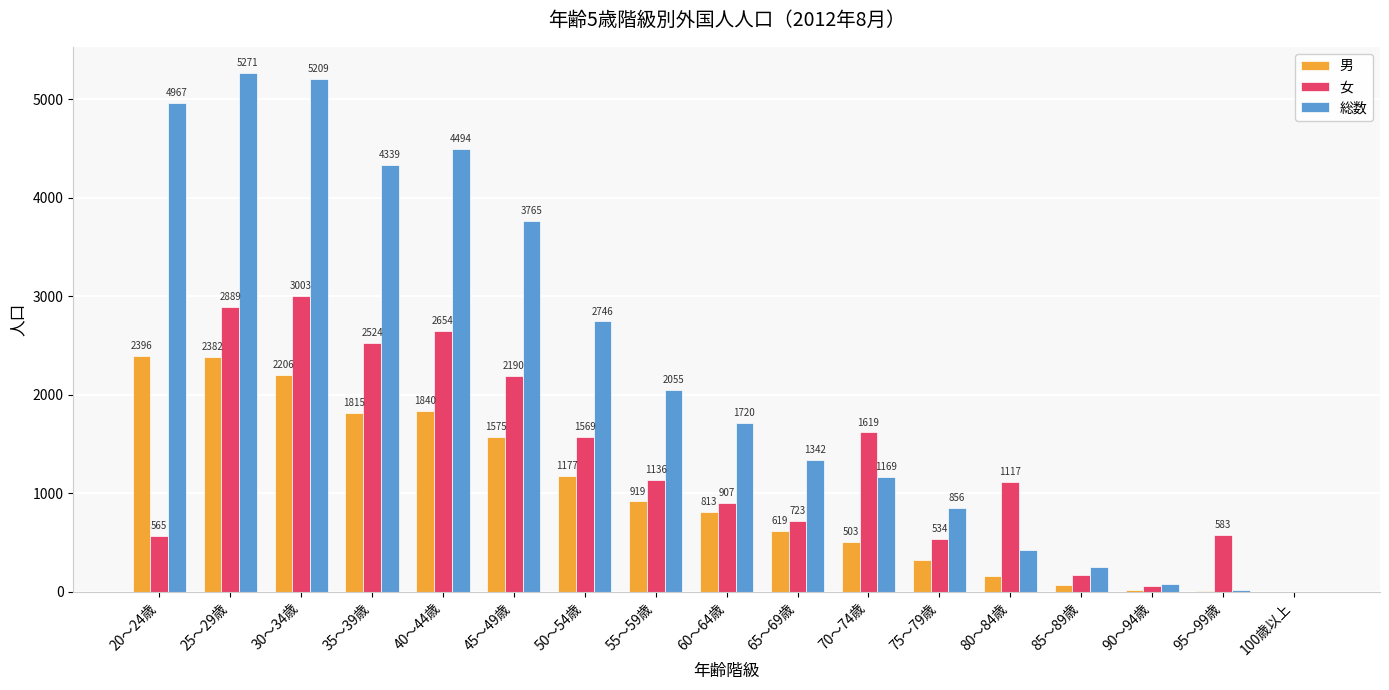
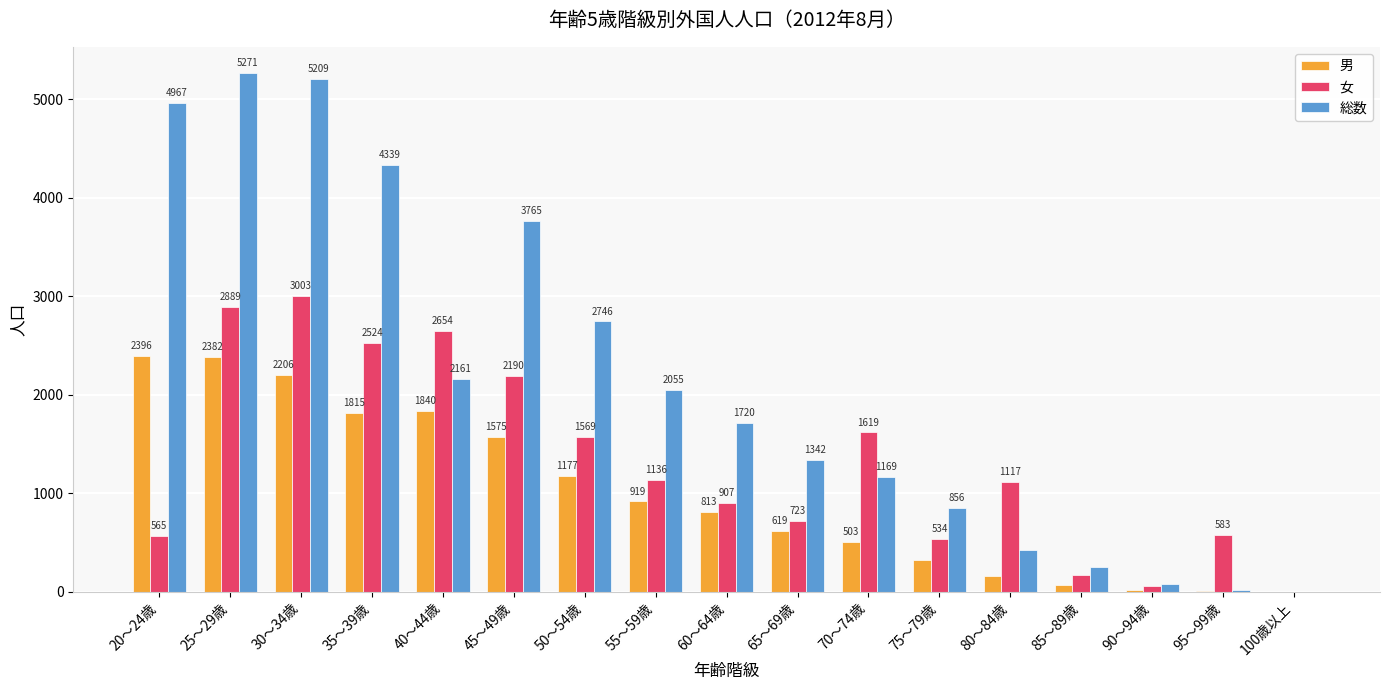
  {
    "男": {
      "20～24歳": 2396,
      "25～29歳": 2382,
      "30～34歳": 2206,
      "35～39歳": 1815,
      "40～44歳": 1840,
      "45～49歳": 1575,
      "50～54歳": 1177,
      "55～59歳": 919,
      "60～64歳": 813,
      "65～69歳": 619,
      "70～74歳": 503
    },
    "女": {
      "20～24歳": 565,
      "25～29歳": 2889,
      "30～34歳": 3003,
      "35～39歳": 2524,
      "40～44歳": 2654,
      "45～49歳": 2190,
      "50～54歳": 1569,
      "55～59歳": 1136,
      "60～64歳": 907,
      "65～69歳": 723,
      "70～74歳": 1619,
      "75～79歳": 534,
      "80～84歳": 1117,
      "95～99歳": 583
    },
    "総数": {
      "20～24歳": 4967,
      "25～29歳": 5271,
      "30～34歳": 5209,
      "35～39歳": 4339,
-     "40～44歳": 4494,
+     "40～44歳": 2161,
      "45～49歳": 3765,
      "50～54歳": 2746,
      "55～59歳": 2055,
      "60～64歳": 1720,
      "65～69歳": 1342,
      "70～74歳": 1169,
      "75～79歳": 856
    }
  }
